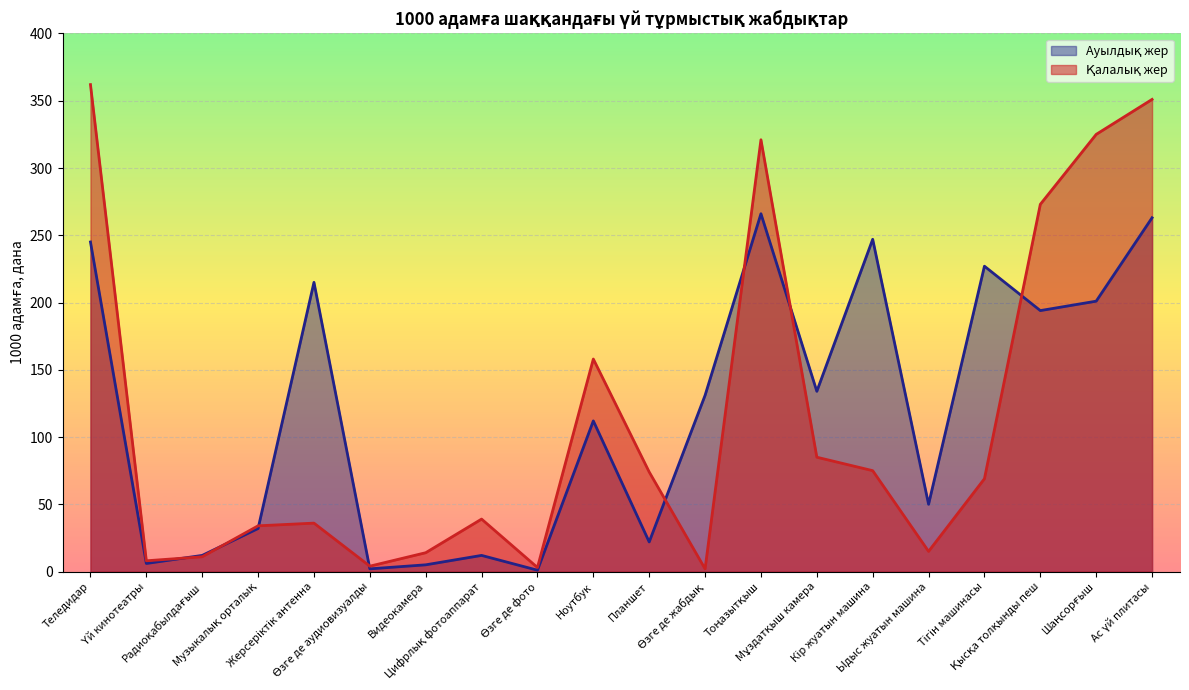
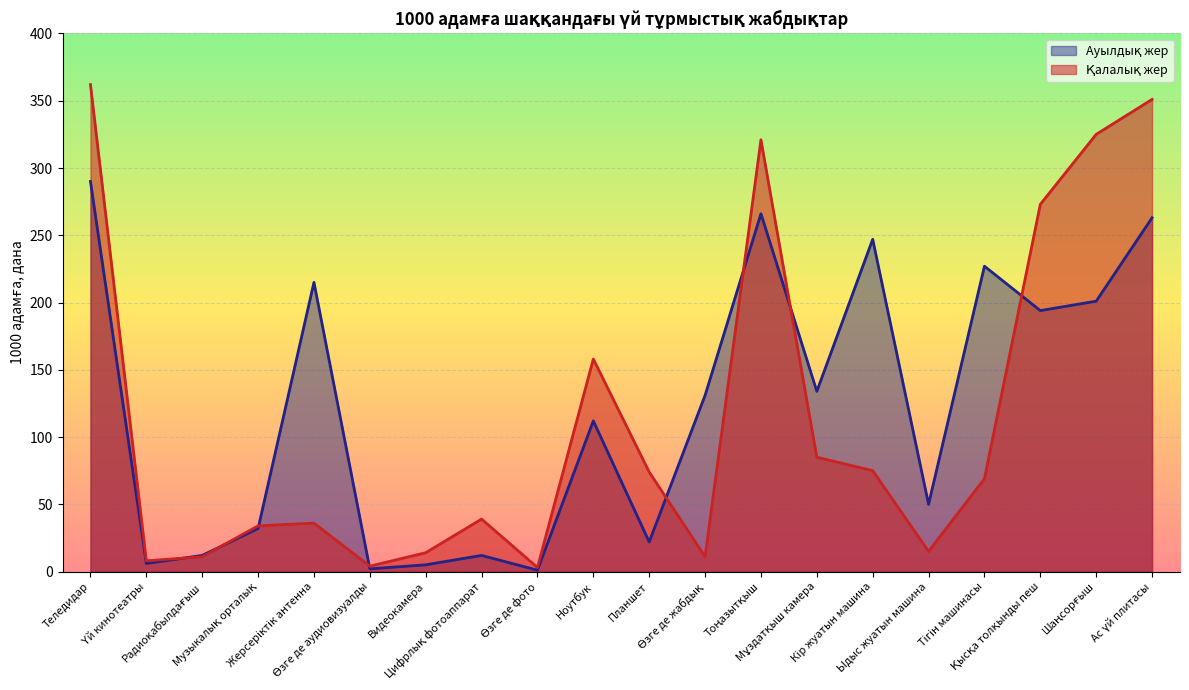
  {
    "Ауылдық жер": {
-     "Теледидар": 245,
+     "Теледидар": 290,
      "Үй кинотеатры": 6,
      "Музыкалық орталық": 32,
      "Жерсеріктік антенна": 215,
      "Өзге де аудиовизуалды": 2,
      "Видеокамера": 5,
      "Цифрлық фотоаппарат": 12,
      "Өзге де фото": 1,
      "Ноутбук": 112,
      "Планшет": 22,
      "Өзге де жабдық": 131,
      "Тоңазытқыш": 266,
      "Мұздатқыш камера": 134,
      "Кір жуатын машина": 247,
      "Ыдыс жуатын машина": 50,
      "Тігін машинасы": 227,
      "Қысқа толқынды пеш": 194,
      "Шаңсорғыш": 201,
      "Ас үй плитасы": 263
    },
    "Қалалық жер": {
      "Теледидар": 362,
      "Үй кинотеатры": 8,
      "Музыкалық орталық": 34,
      "Жерсеріктік антенна": 36,
      "Өзге де аудиовизуалды": 4,
      "Видеокамера": 14,
      "Цифрлық фотоаппарат": 39,
      "Өзге де фото": 3,
      "Ноутбук": 158,
      "Планшет": 74,
-     "Өзге де жабдық": 2,
+     "Өзге де жабдық": 11,
      "Тоңазытқыш": 321,
      "Мұздатқыш камера": 85,
      "Кір жуатын машина": 75,
      "Ыдыс жуатын машина": 15,
      "Тігін машинасы": 69,
      "Қысқа толқынды пеш": 273,
      "Шаңсорғыш": 325,
      "Ас үй плитасы": 351
    }
  }
